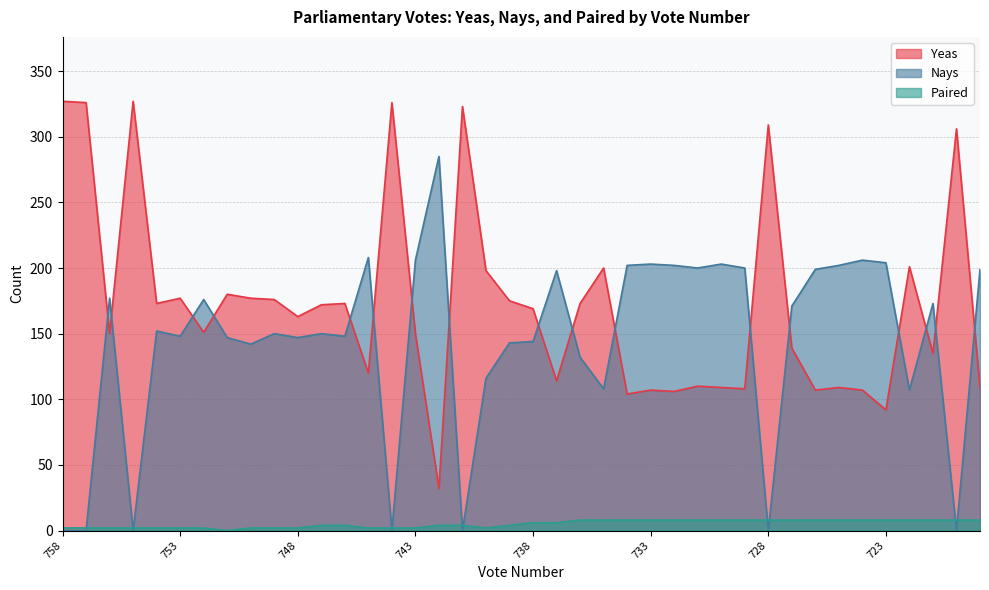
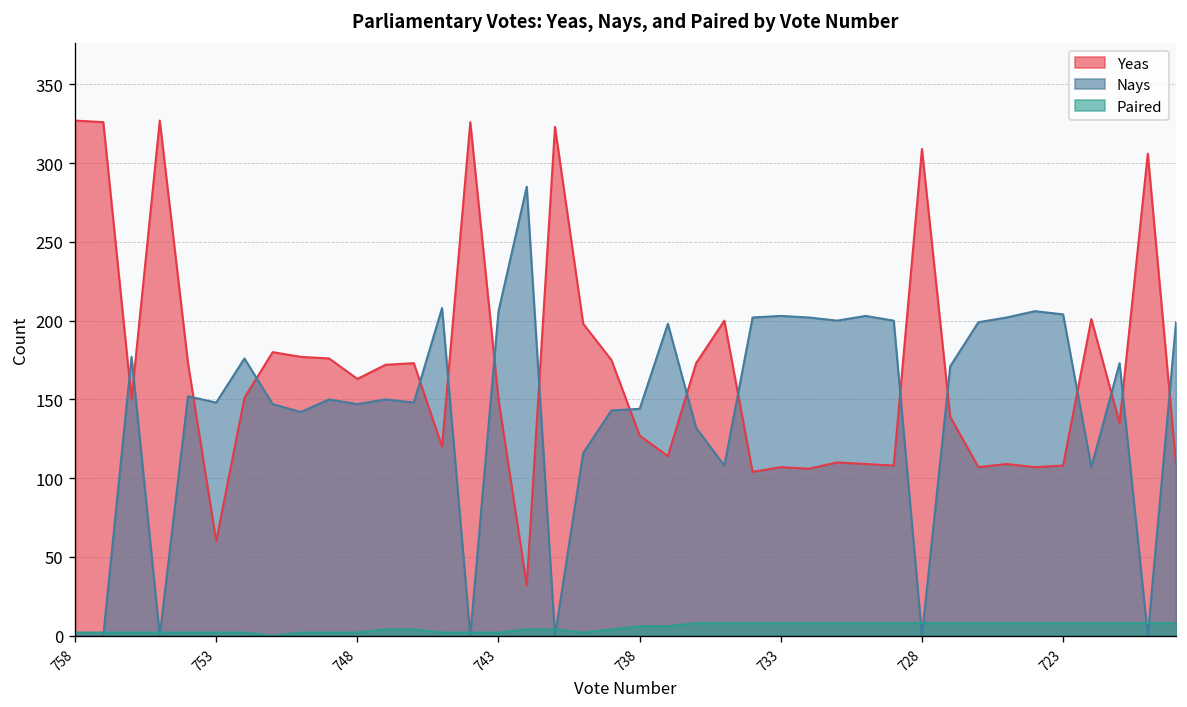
  {
    "Yeas": {
      "758": 327,
-     "753": 177,
+     "753": 60,
      "748": 163,
      "743": 150,
-     "738": 169,
+     "738": 127,
      "733": 107,
      "728": 309,
-     "723": 92
+     "723": 108
    }
  }
